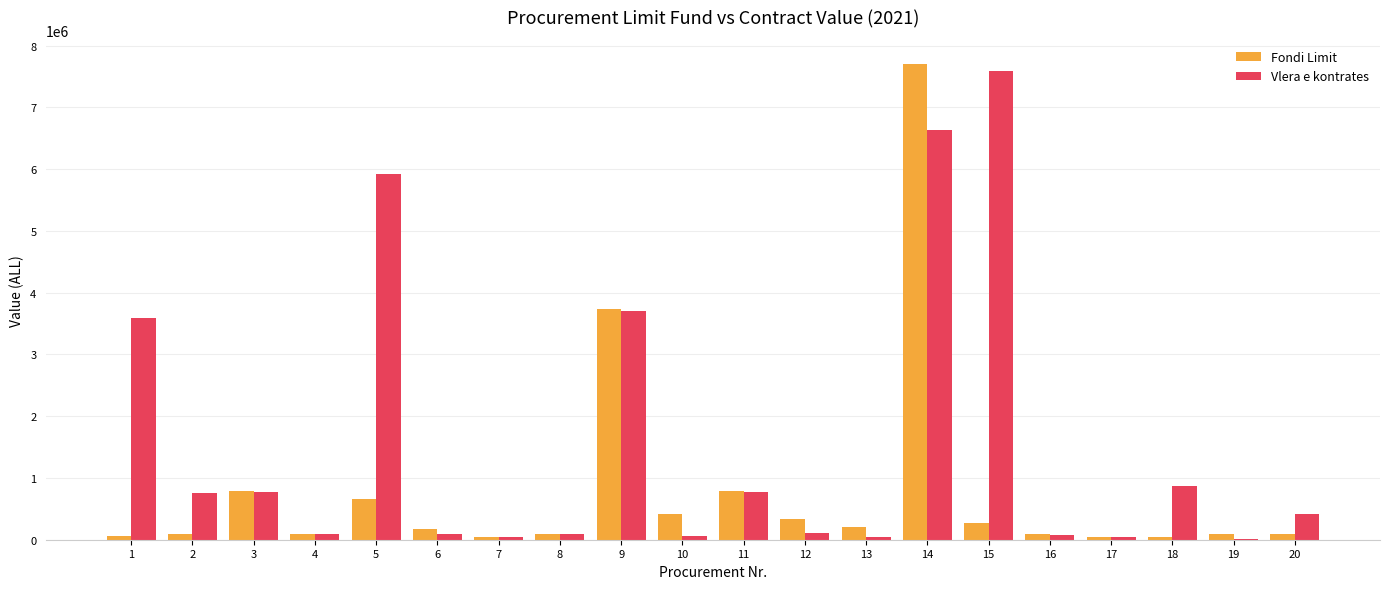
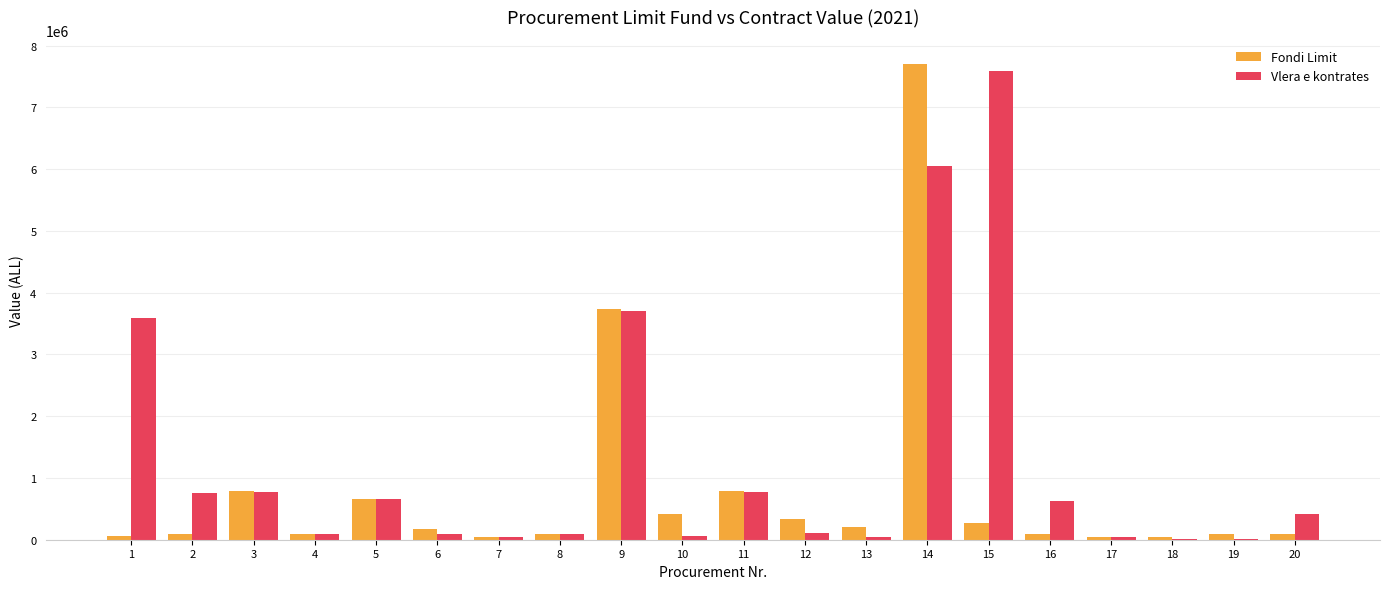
  {
    "Fondi Limit": {
      "1": 100000,
      "2": 100000,
      "3": 800000,
      "4": 100000,
      "5": 700000,
      "6": 200000,
      "7": 100000,
      "8": 100000,
      "9": 3700000,
      "10": 400000,
      "11": 800000,
      "12": 300000,
      "13": 200000,
      "14": 7700000,
      "15": 300000,
      "16": 100000,
      "17": 0,
      "18": 0,
      "19": 100000,
      "20": 100000
    },
    "Vlera e kontrates": {
      "1": 3600000,
      "2": 800000,
      "3": 800000,
      "4": 100000,
-     "5": 5900000,
+     "5": 700000,
      "6": 100000,
      "7": 0,
      "8": 100000,
      "9": 3700000,
      "10": 100000,
      "11": 800000,
      "12": 100000,
      "13": 0,
-     "14": 6600000,
+     "14": 6100000,
      "15": 7600000,
-     "16": 100000,
+     "16": 600000,
      "17": 0,
-     "18": 900000,
+     "18": 0,
      "20": 400000
    }
  }
